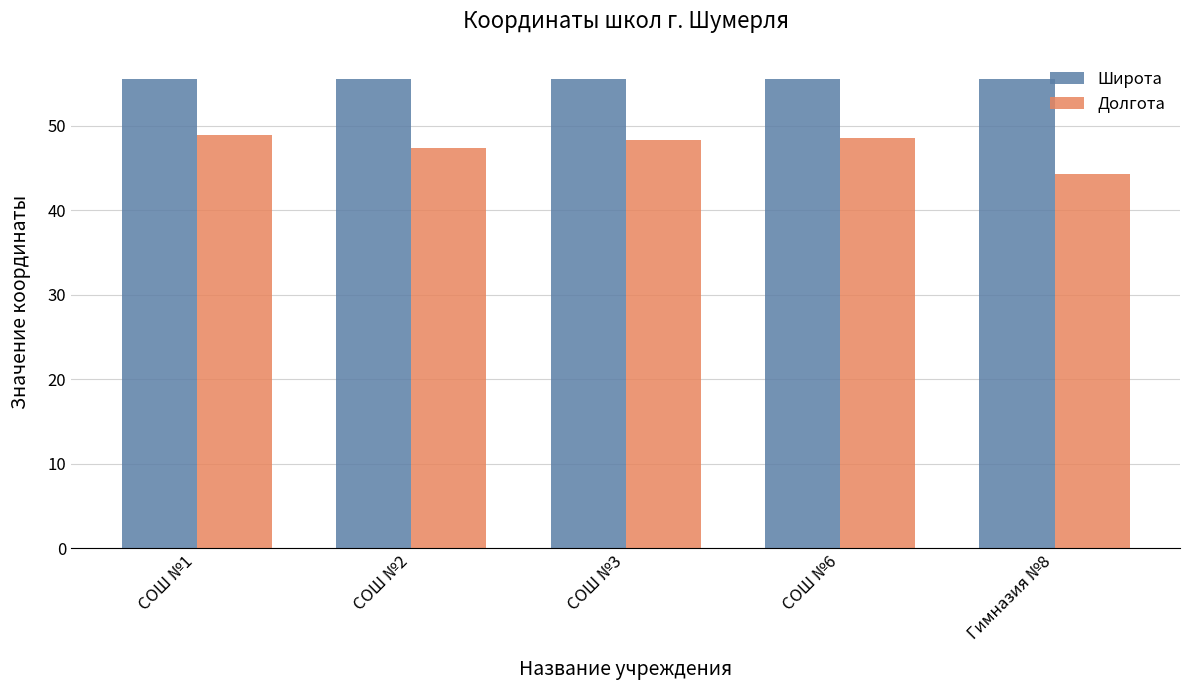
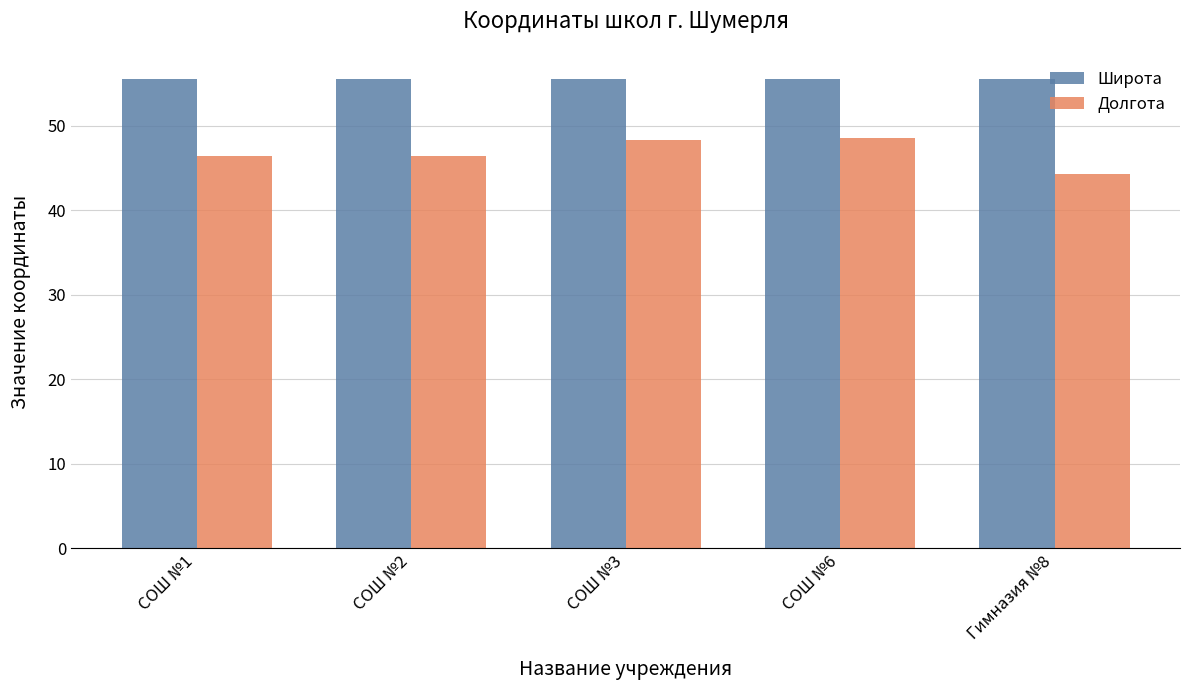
  {
    "Широта": {
      "СОШ №1": 55,
      "СОШ №2": 56,
      "СОШ №3": 55,
      "СОШ №6": 56,
      "Гимназия №8": 56
    },
    "Долгота": {
-     "СОШ №1": 49,
-     "СОШ №2": 47,
+     "СОШ №1": 46,
+     "СОШ №2": 46,
      "СОШ №3": 48,
      "СОШ №6": 49,
      "Гимназия №8": 44
    }
  }
